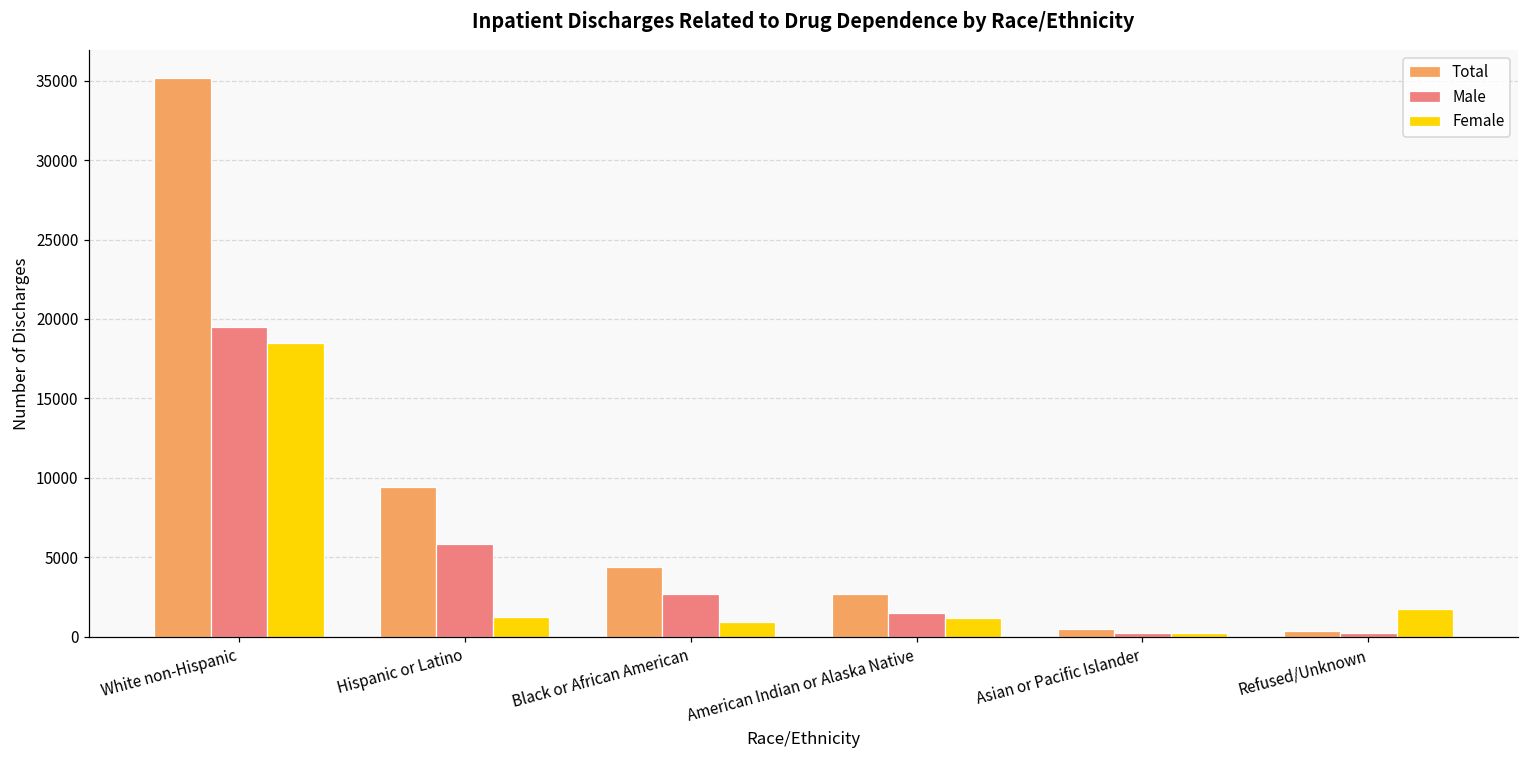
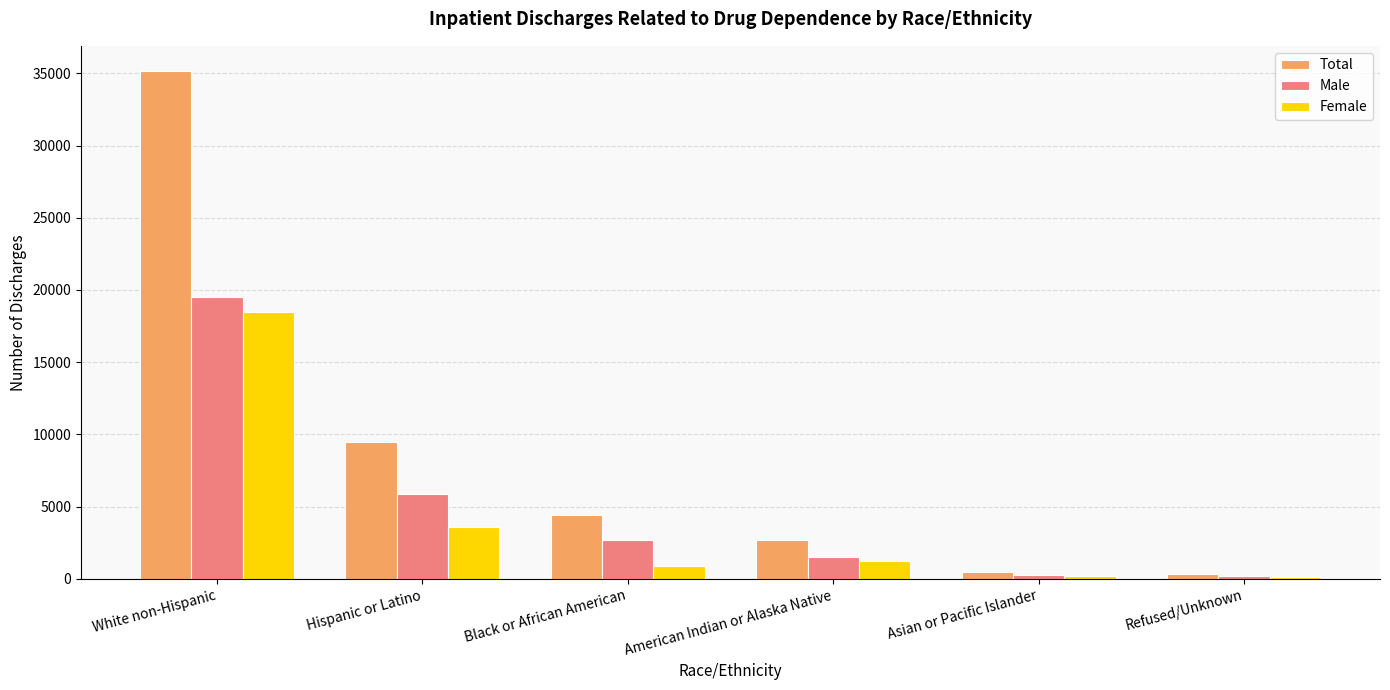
  {
    "Female": {
      "White non-Hispanic": 18500,
-     "Hispanic or Latino": 1300,
+     "Hispanic or Latino": 3600,
      "Black or African American": 900,
      "American Indian or Alaska Native": 1200,
      "Asian or Pacific Islander": 200,
-     "Refused/Unknown": 1800
+     "Refused/Unknown": 200
    }
  }
